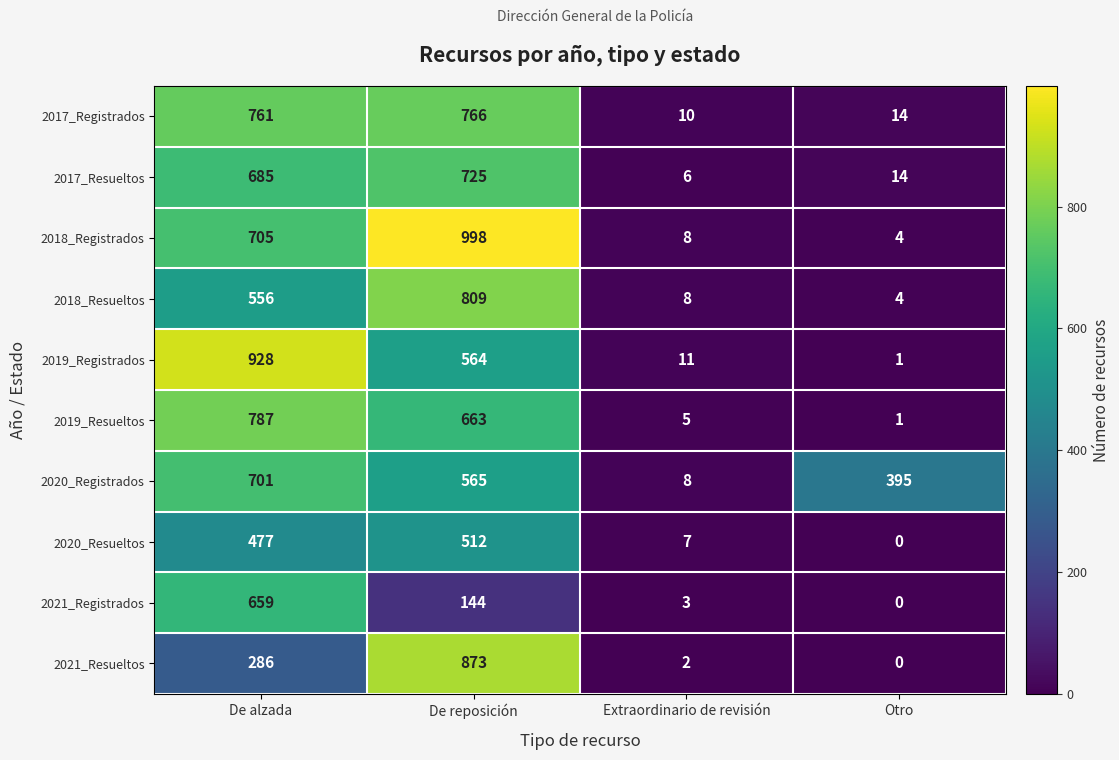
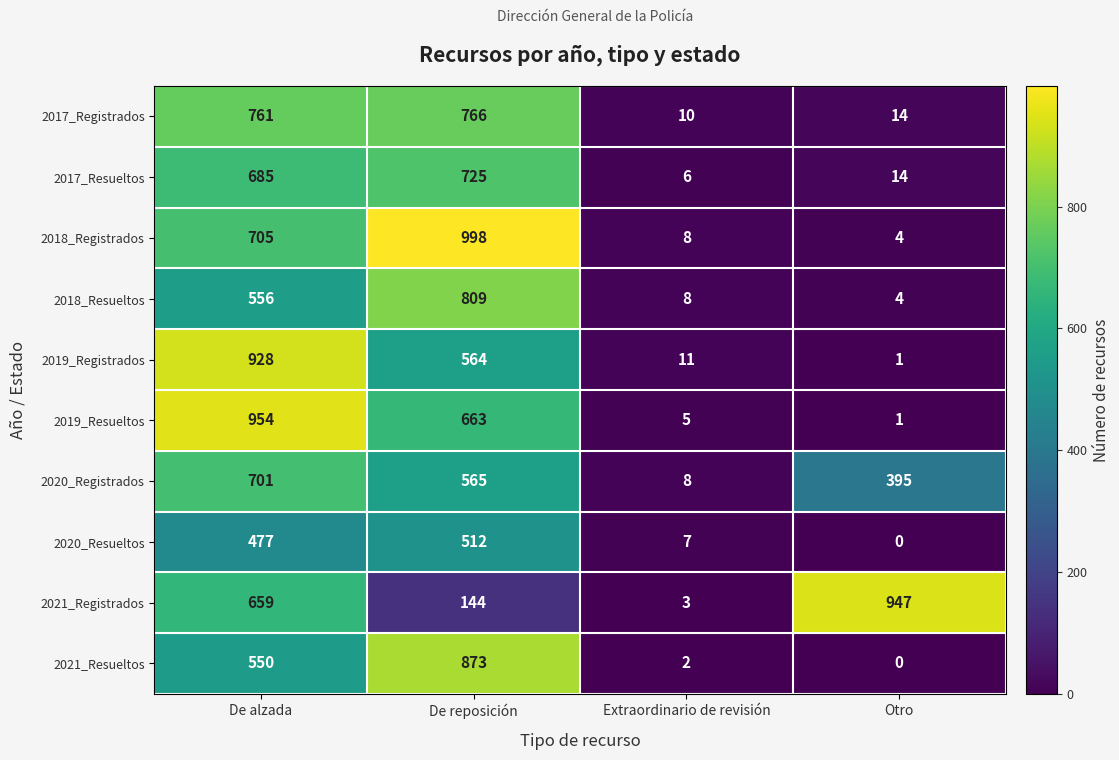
  {
    "2017_Registrados": {
      "De alzada": 761,
      "De reposición": 766,
      "Extraordinario de revisión": 10,
      "Otro": 14
    },
    "2017_Resueltos": {
      "De alzada": 685,
      "De reposición": 725,
      "Extraordinario de revisión": 6,
      "Otro": 14
    },
    "2018_Registrados": {
      "De alzada": 705,
      "De reposición": 998,
      "Extraordinario de revisión": 8,
      "Otro": 4
    },
    "2018_Resueltos": {
      "De alzada": 556,
      "De reposición": 809,
      "Extraordinario de revisión": 8,
      "Otro": 4
    },
    "2019_Registrados": {
      "De alzada": 928,
      "De reposición": 564,
      "Extraordinario de revisión": 11,
      "Otro": 1
    },
    "2019_Resueltos": {
-     "De alzada": 787,
+     "De alzada": 954,
      "De reposición": 663,
      "Extraordinario de revisión": 5,
      "Otro": 1
    },
    "2020_Registrados": {
      "De alzada": 701,
      "De reposición": 565,
      "Extraordinario de revisión": 8,
      "Otro": 395
    },
    "2020_Resueltos": {
      "De alzada": 477,
      "De reposición": 512,
      "Extraordinario de revisión": 7,
      "Otro": 0
    },
    "2021_Registrados": {
      "De alzada": 659,
      "De reposición": 144,
      "Extraordinario de revisión": 3,
-     "Otro": 0
+     "Otro": 947
    },
    "2021_Resueltos": {
-     "De alzada": 286,
+     "De alzada": 550,
      "De reposición": 873,
      "Extraordinario de revisión": 2,
      "Otro": 0
    }
  }
